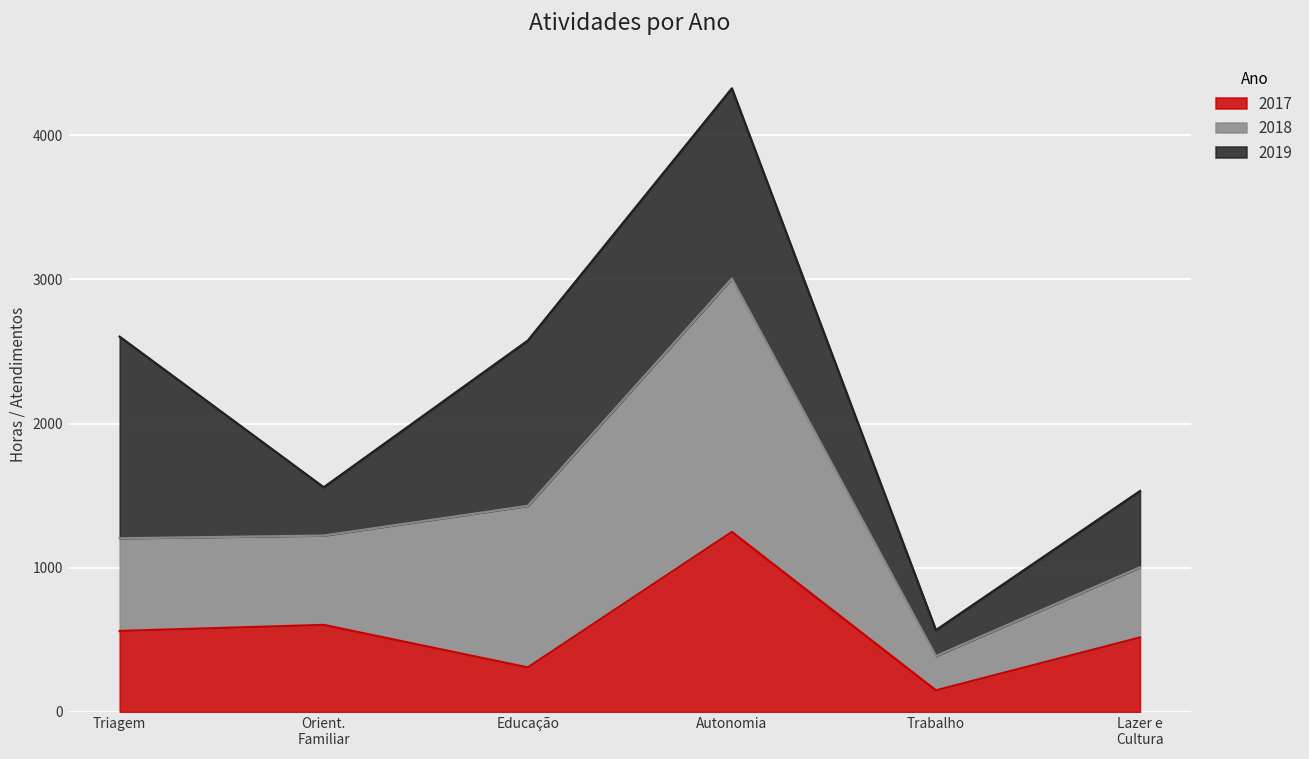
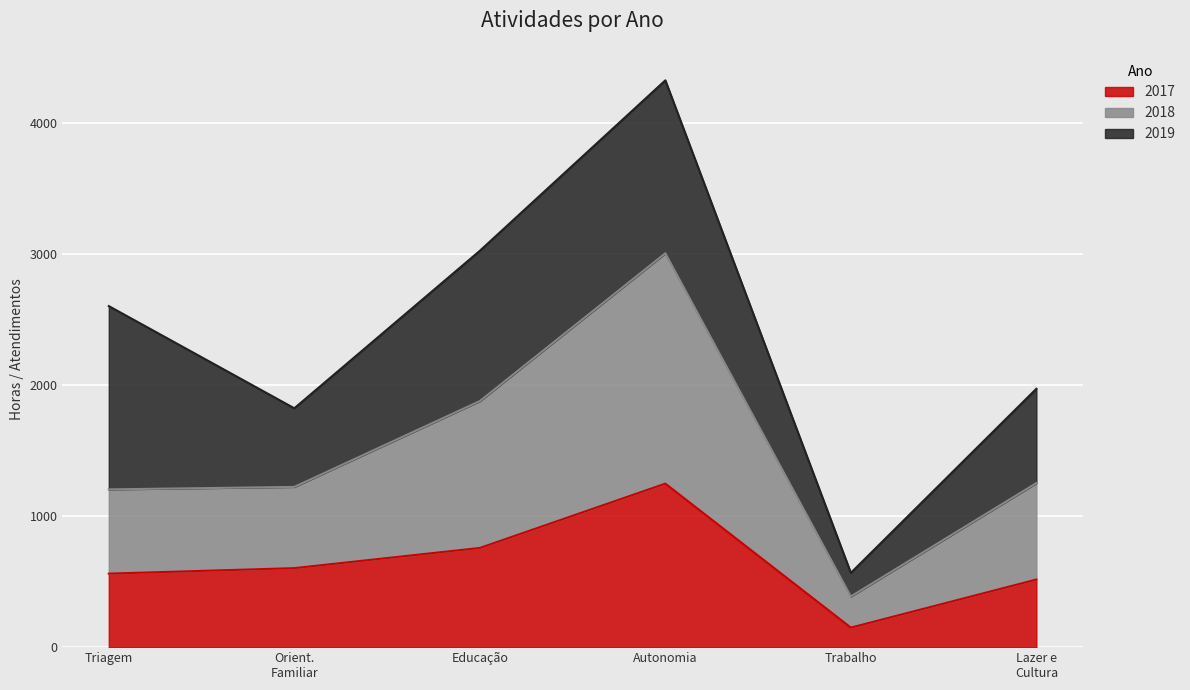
  {
    "2017": {
      "Triagem": 560,
      "Orient. Familiar": 600,
-     "Educação": 310,
+     "Educação": 760,
      "Autonomia": 1250,
      "Trabalho": 150,
      "Lazer e Cultura": 520
    },
    "2018": {
      "Triagem": 640,
      "Orient. Familiar": 620,
      "Educação": 1120,
      "Autonomia": 1760,
      "Trabalho": 240,
-     "Lazer e Cultura": 490
+     "Lazer e Cultura": 740
    },
    "2019": {
      "Triagem": 1400,
-     "Orient. Familiar": 340,
+     "Orient. Familiar": 600,
      "Educação": 1150,
      "Autonomia": 1320,
      "Trabalho": 180,
-     "Lazer e Cultura": 530
+     "Lazer e Cultura": 720
    }
  }
